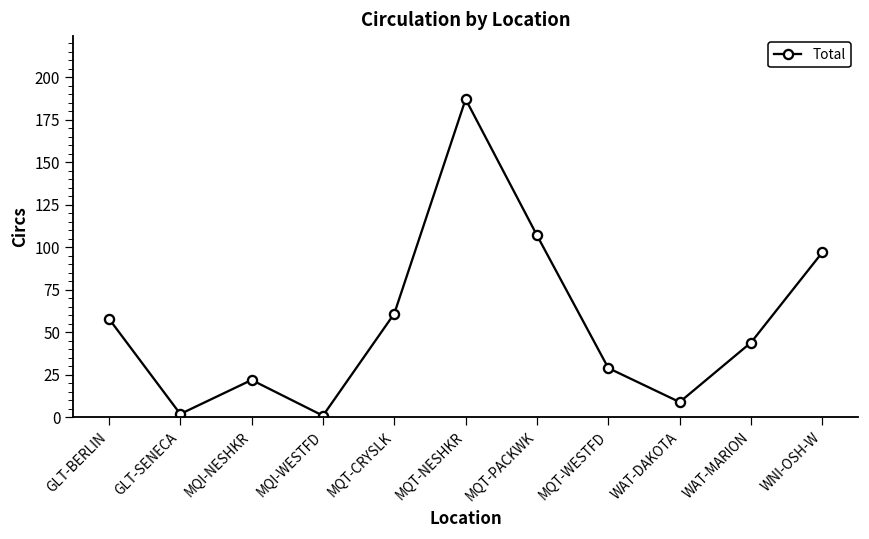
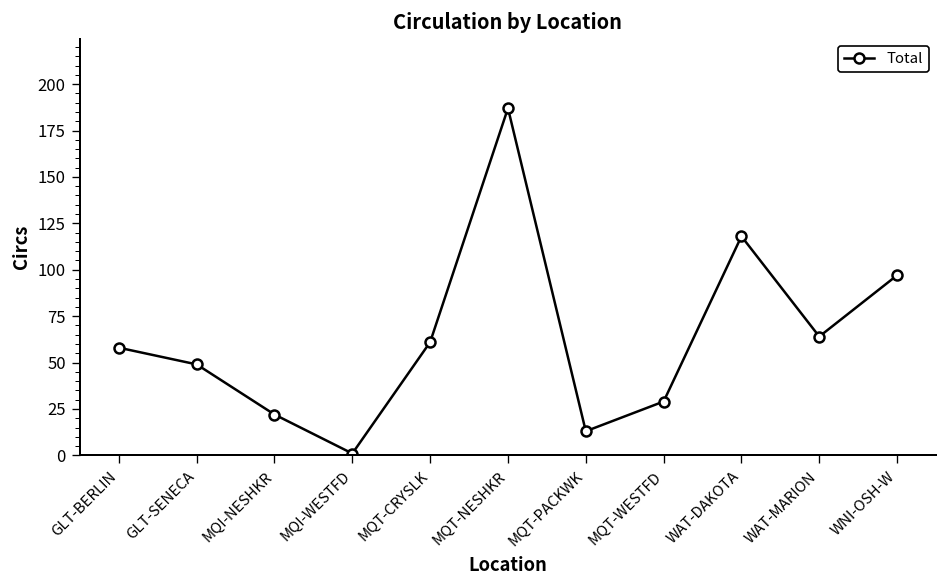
  {
    "GLT-BERLIN": 58,
-   "GLT-SENECA": 2,
+   "GLT-SENECA": 49,
    "MQI-NESHKR": 22,
    "MQI-WESTFD": 1,
    "MQT-CRYSLK": 61,
    "MQT-NESHKR": 187,
-   "MQT-PACKWK": 107,
+   "MQT-PACKWK": 13,
    "MQT-WESTFD": 29,
-   "WAT-DAKOTA": 9,
-   "WAT-MARION": 44,
+   "WAT-DAKOTA": 118,
+   "WAT-MARION": 64,
    "WNI-OSH-W": 97
  }
